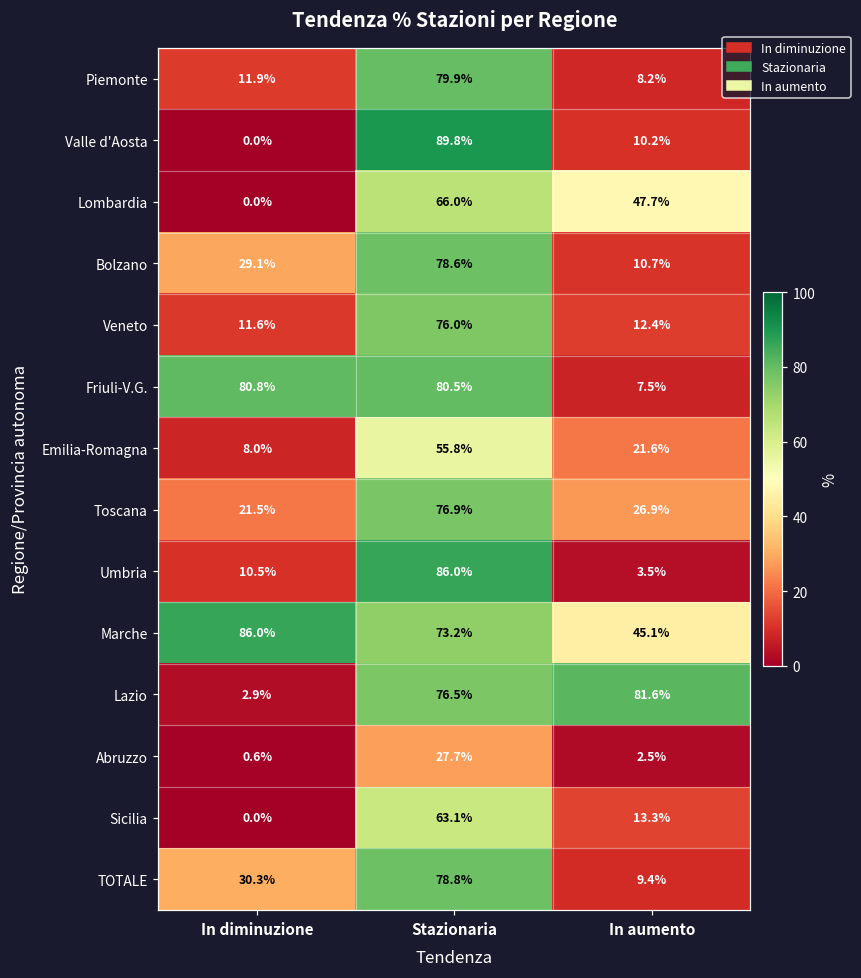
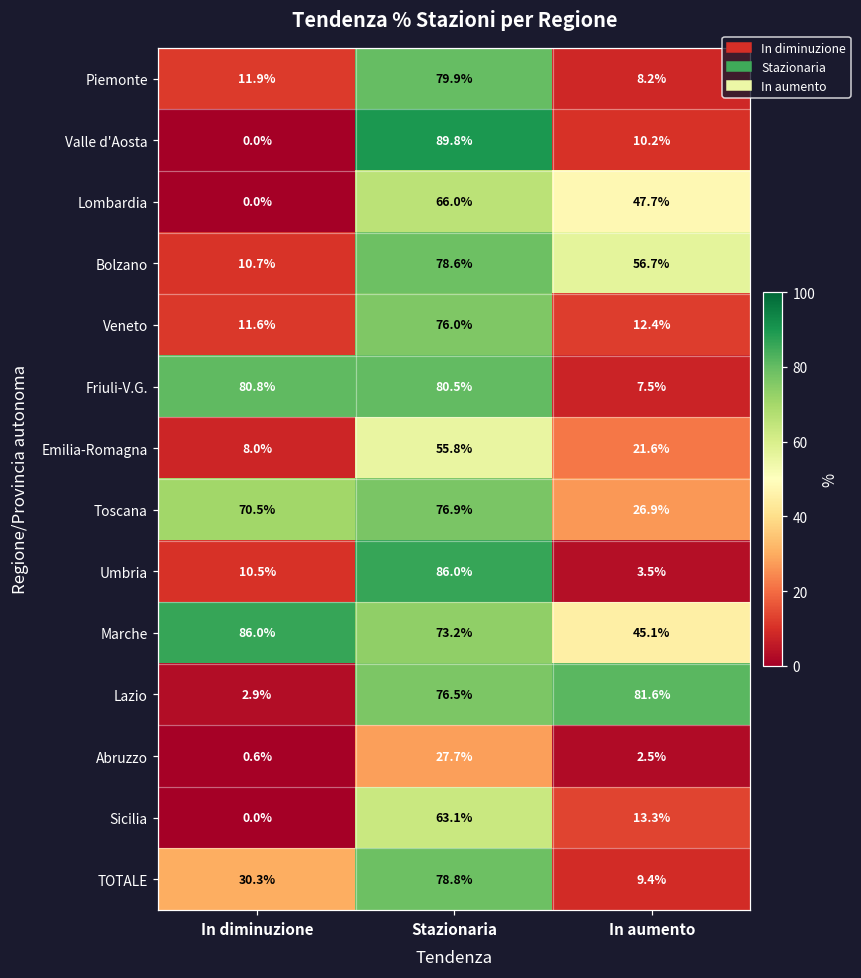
  {
    "Piemonte": {
      "In diminuzione": "11.9%",
      "Stazionaria": "79.9%",
      "In aumento": "8.2%"
    },
    "Valle d'Aosta": {
      "In diminuzione": "0.0%",
      "Stazionaria": "89.8%",
      "In aumento": "10.2%"
    },
    "Lombardia": {
      "In diminuzione": "0.0%",
      "Stazionaria": "66.0%",
      "In aumento": "47.7%"
    },
    "Bolzano": {
-     "In diminuzione": "29.1%",
+     "In diminuzione": "10.7%",
      "Stazionaria": "78.6%",
-     "In aumento": "10.7%"
+     "In aumento": "56.7%"
    },
    "Veneto": {
      "In diminuzione": "11.6%",
      "Stazionaria": "76.0%",
      "In aumento": "12.4%"
    },
    "Friuli-V.G.": {
      "In diminuzione": "80.8%",
      "Stazionaria": "80.5%",
      "In aumento": "7.5%"
    },
    "Emilia-Romagna": {
      "In diminuzione": "8.0%",
      "Stazionaria": "55.8%",
      "In aumento": "21.6%"
    },
    "Toscana": {
-     "In diminuzione": "21.5%",
+     "In diminuzione": "70.5%",
      "Stazionaria": "76.9%",
      "In aumento": "26.9%"
    },
    "Umbria": {
      "In diminuzione": "10.5%",
      "Stazionaria": "86.0%",
      "In aumento": "3.5%"
    },
    "Marche": {
      "In diminuzione": "86.0%",
      "Stazionaria": "73.2%",
      "In aumento": "45.1%"
    },
    "Lazio": {
      "In diminuzione": "2.9%",
      "Stazionaria": "76.5%",
      "In aumento": "81.6%"
    },
    "Abruzzo": {
      "In diminuzione": "0.6%",
      "Stazionaria": "27.7%",
      "In aumento": "2.5%"
    },
    "Sicilia": {
      "In diminuzione": "0.0%",
      "Stazionaria": "63.1%",
      "In aumento": "13.3%"
    },
    "TOTALE": {
      "In diminuzione": "30.3%",
      "Stazionaria": "78.8%",
      "In aumento": "9.4%"
    }
  }
